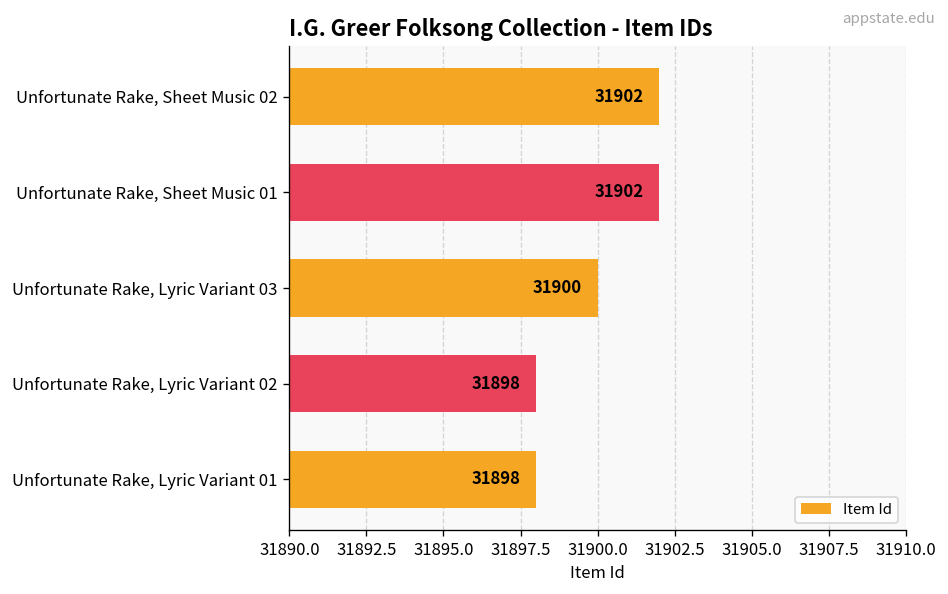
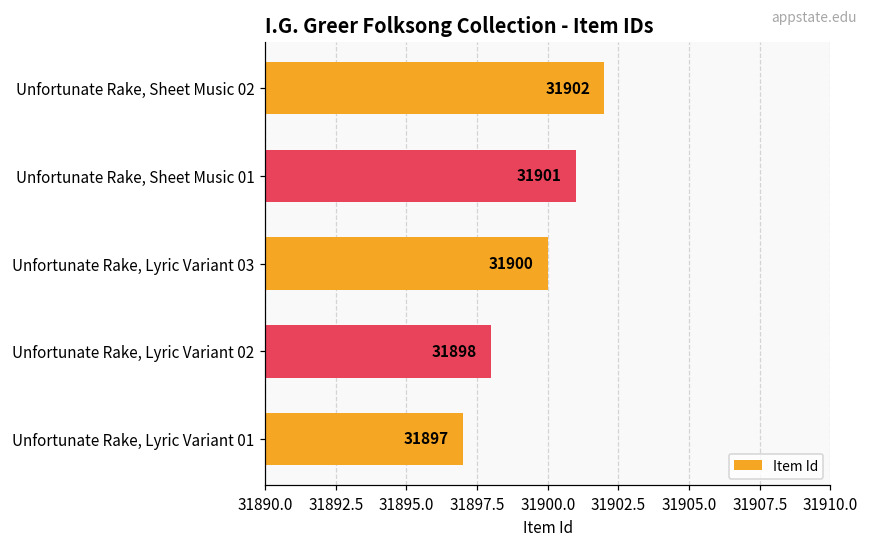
  {
    "Unfortunate Rake, Sheet Music 02": 31902,
-   "Unfortunate Rake, Sheet Music 01": 31902,
+   "Unfortunate Rake, Sheet Music 01": 31901,
    "Unfortunate Rake, Lyric Variant 03": 31900,
    "Unfortunate Rake, Lyric Variant 02": 31898,
-   "Unfortunate Rake, Lyric Variant 01": 31898
+   "Unfortunate Rake, Lyric Variant 01": 31897
  }
